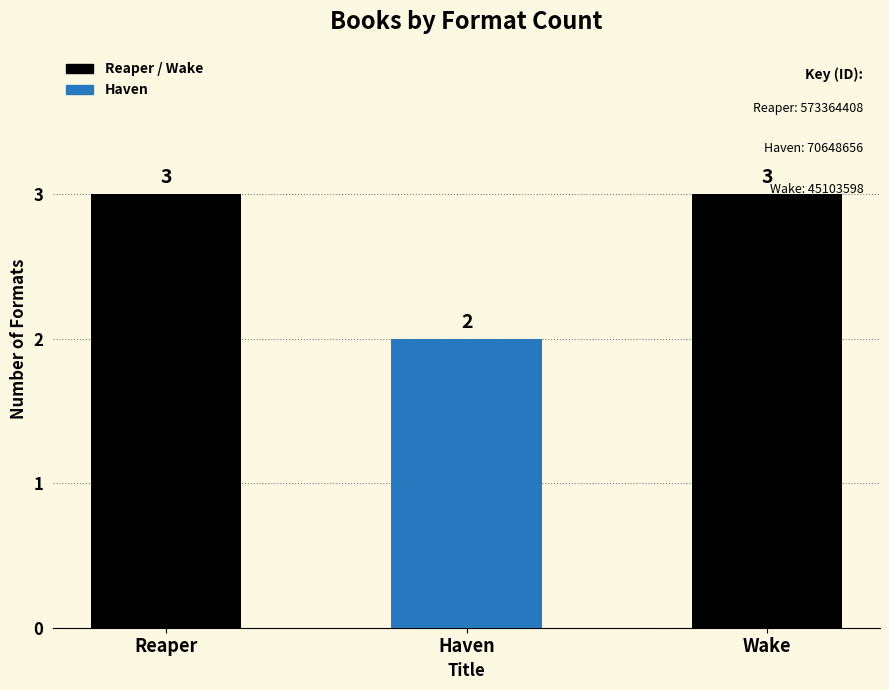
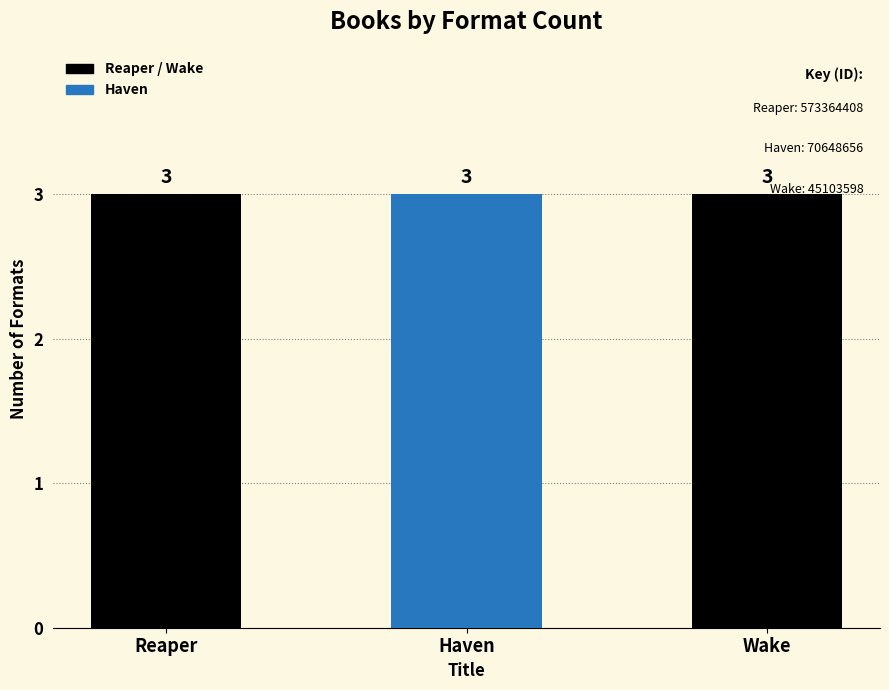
  {
    "Reaper": 3,
-   "Haven": 2,
+   "Haven": 3,
    "Wake": 3
  }
